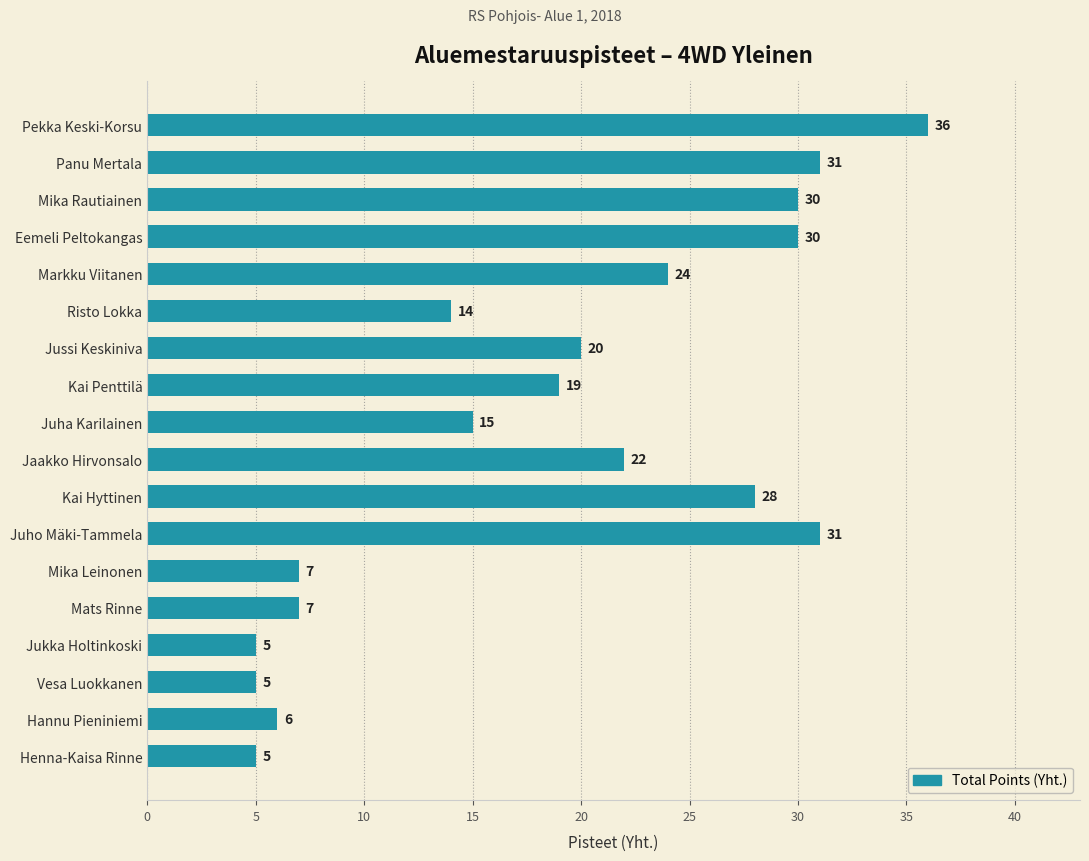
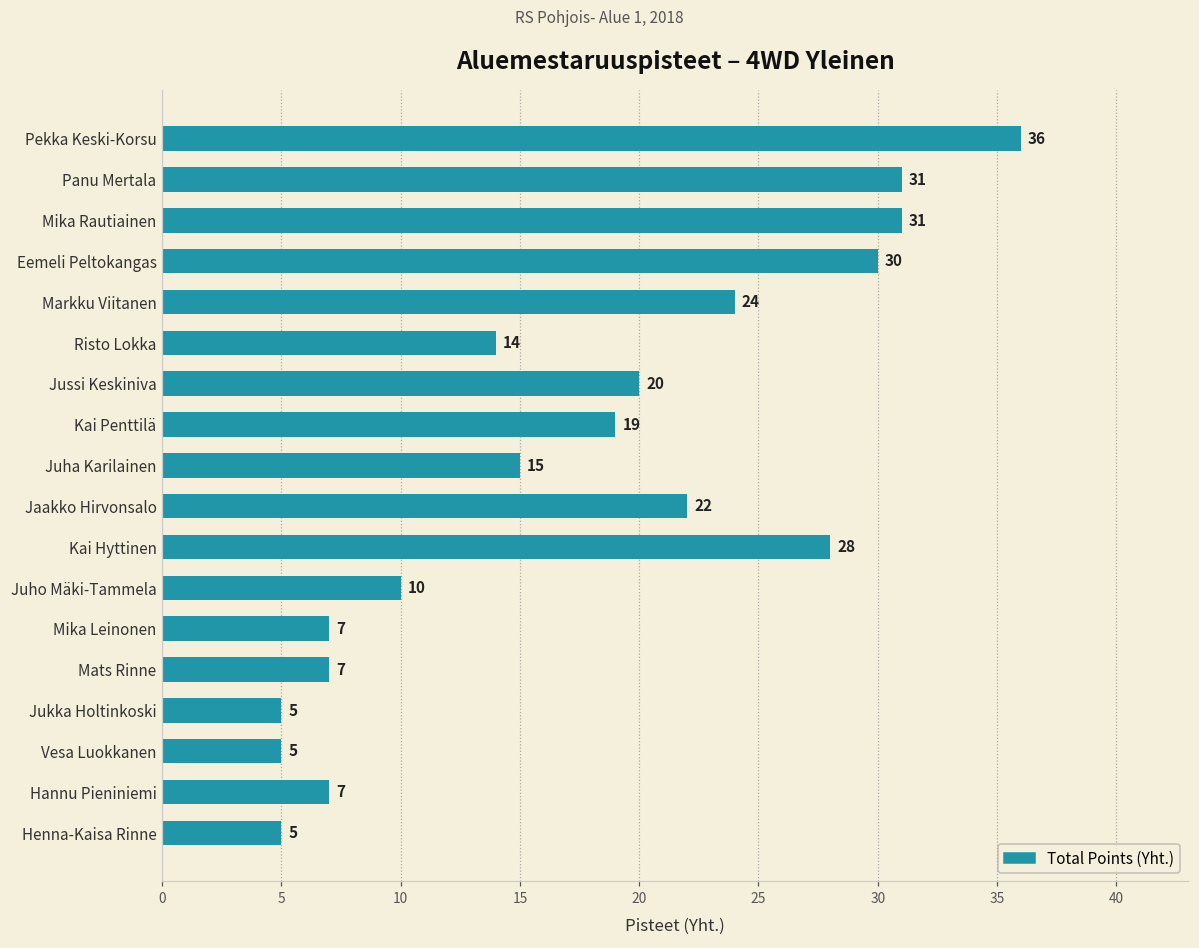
  {
    "Pekka Keski-Korsu": 36,
    "Panu Mertala": 31,
-   "Mika Rautiainen": 30,
+   "Mika Rautiainen": 31,
    "Eemeli Peltokangas": 30,
    "Markku Viitanen": 24,
    "Risto Lokka": 14,
    "Jussi Keskiniva": 20,
    "Kai Penttilä": 19,
    "Juha Karilainen": 15,
    "Jaakko Hirvonsalo": 22,
    "Kai Hyttinen": 28,
-   "Juho Mäki-Tammela": 31,
+   "Juho Mäki-Tammela": 10,
    "Mika Leinonen": 7,
    "Mats Rinne": 7,
    "Jukka Holtinkoski": 5,
    "Vesa Luokkanen": 5,
-   "Hannu Pieniniemi": 6,
+   "Hannu Pieniniemi": 7,
    "Henna-Kaisa Rinne": 5
  }
